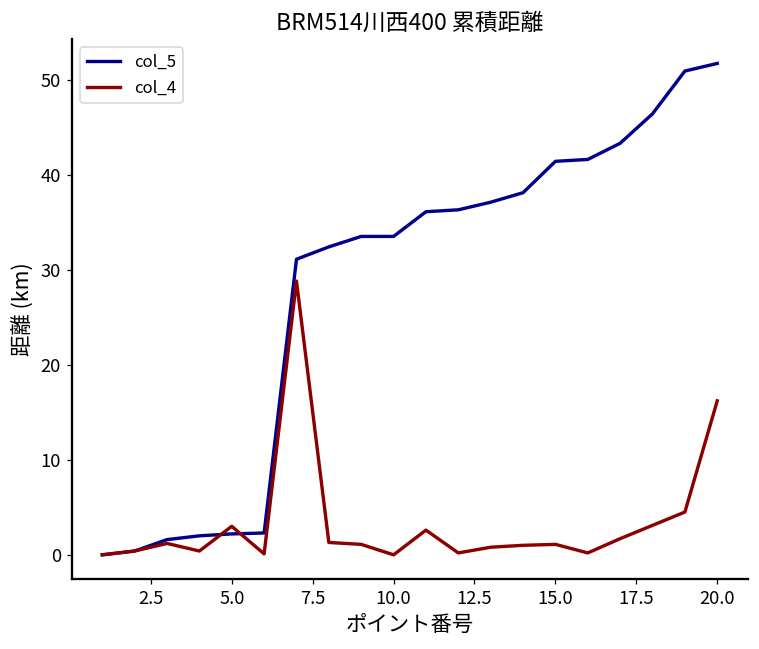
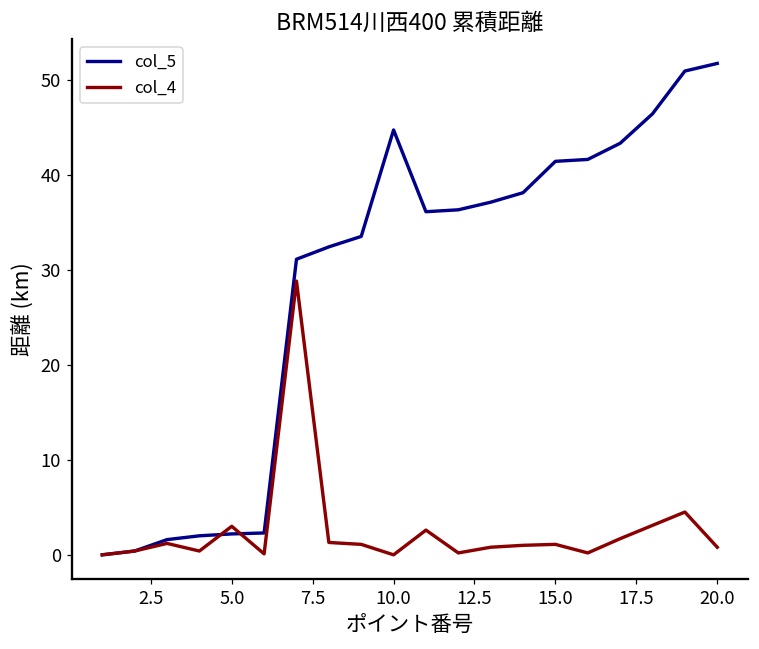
  {
    "col_5": {
      "5.0": 2,
-     "10.0": 34,
+     "10.0": 45,
      "15.0": 41,
      "20.0": 52
    },
    "col_4": {
      "5.0": 3,
      "10.0": 0,
      "15.0": 1,
-     "20.0": 16
+     "20.0": 1
    }
  }
